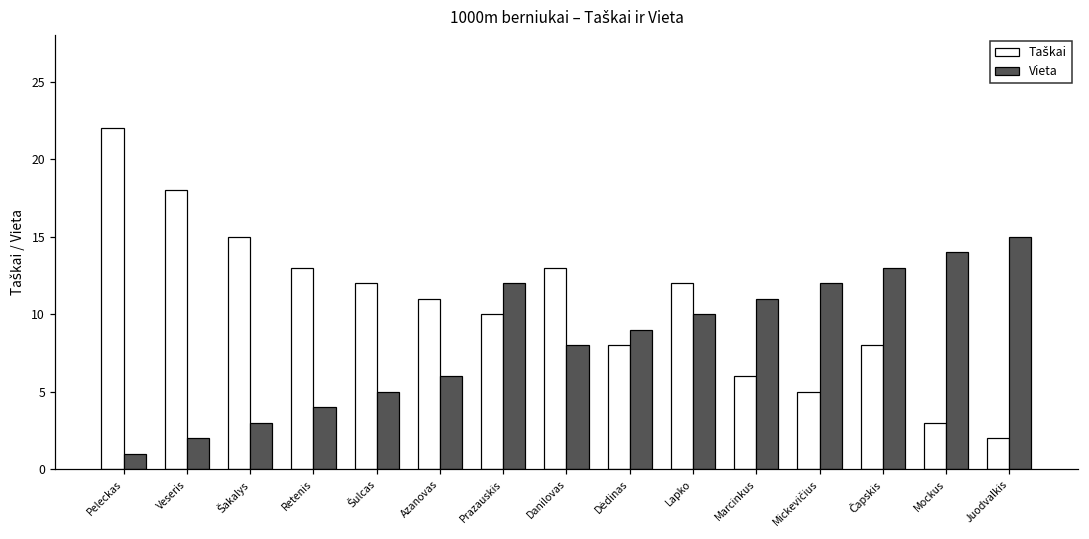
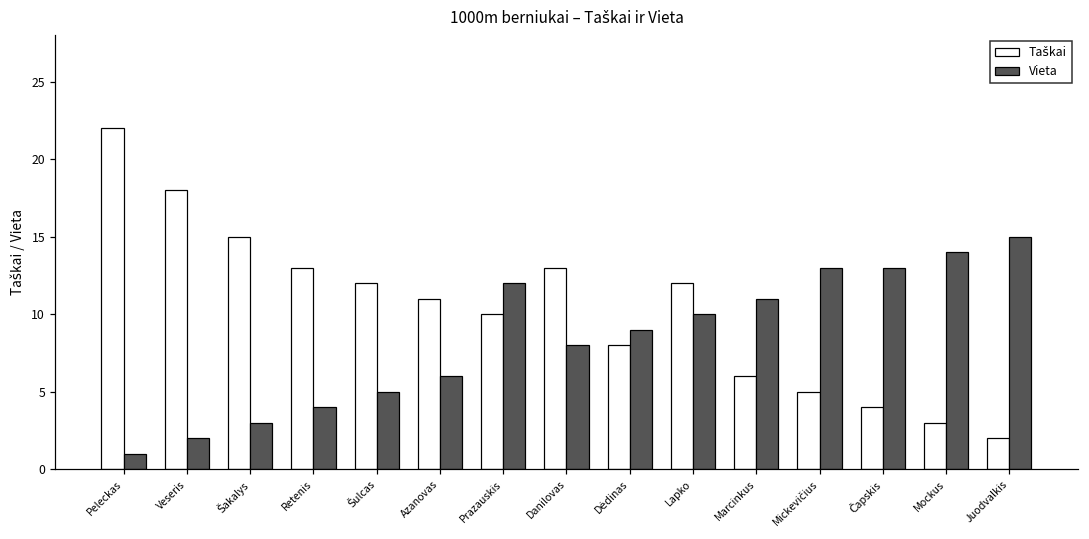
  {
    "Taškai": {
      "Peleckas": 22,
      "Veseris": 18,
      "Šakalys": 15,
      "Retenis": 13,
      "Šulcas": 12,
      "Azanovas": 11,
      "Prazauskis": 10,
      "Danilovas": 13,
      "Dėdinas": 8,
      "Lapko": 12,
      "Marcinkus": 6,
      "Mickevičius": 5,
-     "Čapskis": 8,
+     "Čapskis": 4,
      "Mockus": 3,
      "Juodvalkis": 2
    },
    "Vieta": {
      "Peleckas": 1,
      "Veseris": 2,
      "Šakalys": 3,
      "Retenis": 4,
      "Šulcas": 5,
      "Azanovas": 6,
      "Prazauskis": 12,
      "Danilovas": 8,
      "Dėdinas": 9,
      "Lapko": 10,
      "Marcinkus": 11,
-     "Mickevičius": 12,
+     "Mickevičius": 13,
      "Čapskis": 13,
      "Mockus": 14,
      "Juodvalkis": 15
    }
  }
